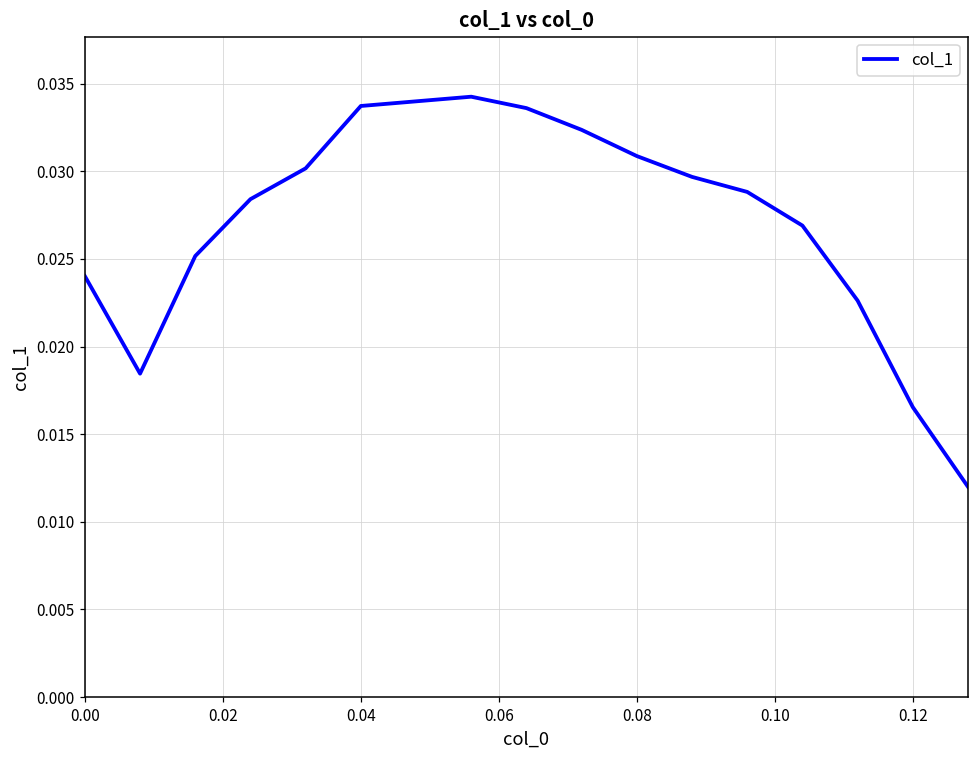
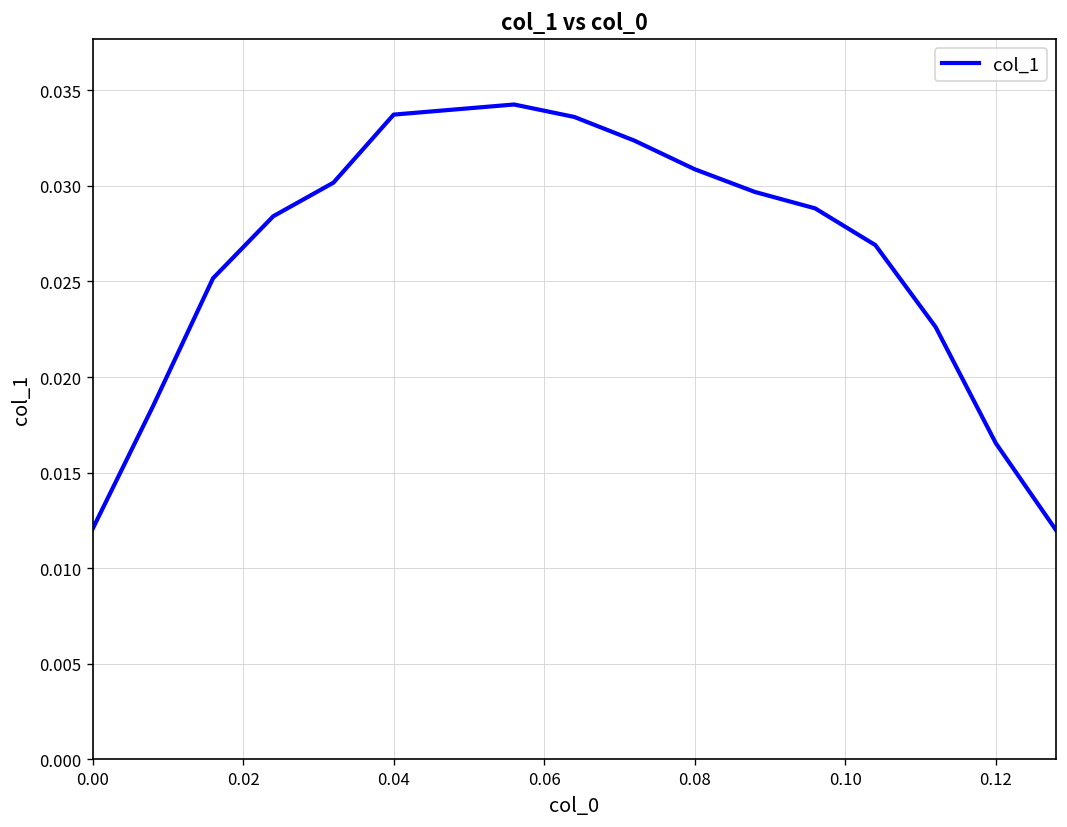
  {
-   "0.00": 0.0240,
+   "0.00": 0.0121,
    "0.04": 0.0337,
    "0.08": 0.0309,
    "0.12": 0.0165
  }
